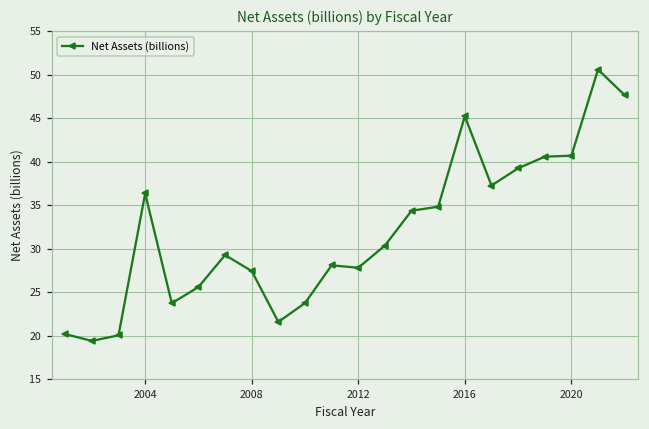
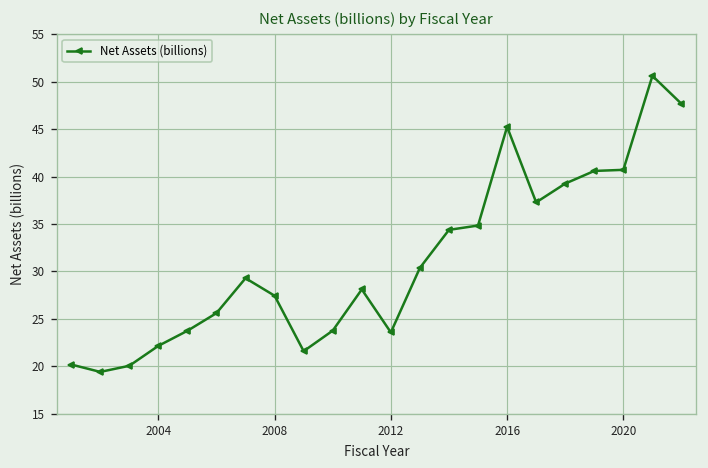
  {
-   "2004": 36,
+   "2004": 22,
    "2008": 27,
-   "2012": 28,
+   "2012": 24,
    "2016": 45,
    "2020": 41
  }
